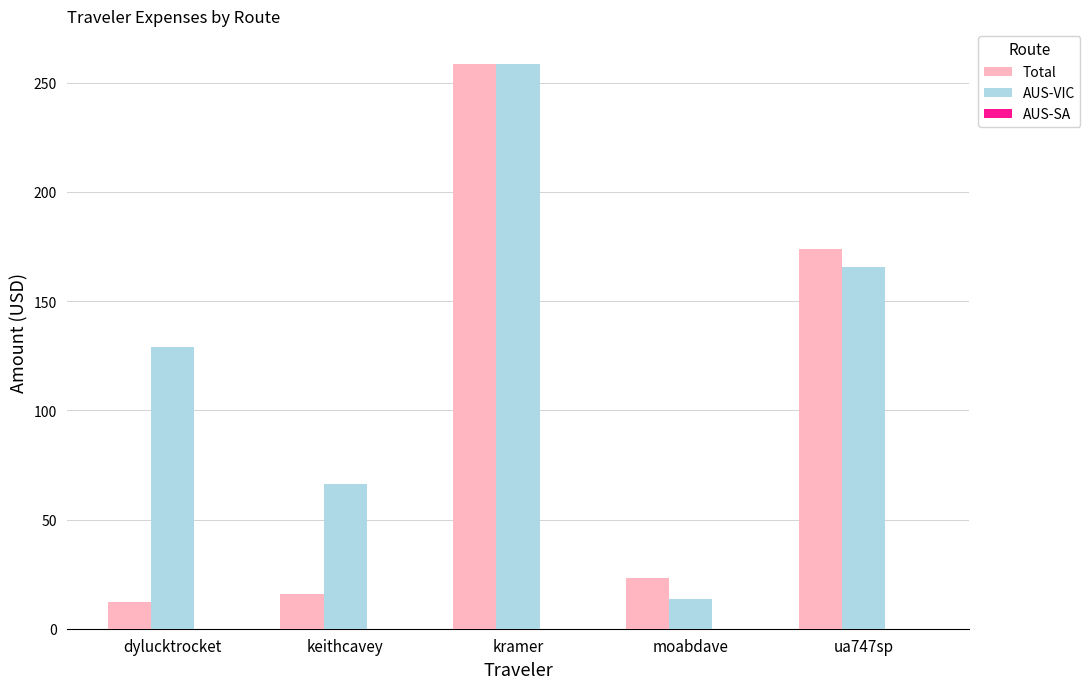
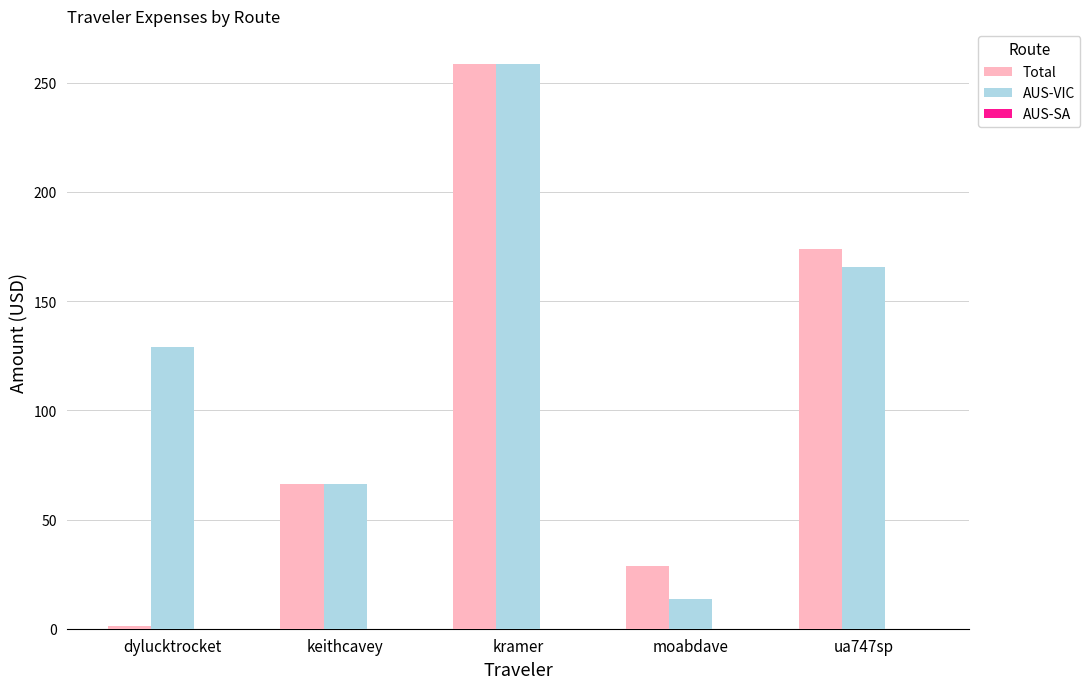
  {
    "Total": {
-     "dylucktrocket": 12,
-     "keithcavey": 16,
+     "dylucktrocket": 1,
+     "keithcavey": 66,
      "kramer": 259,
-     "moabdave": 23,
+     "moabdave": 29,
      "ua747sp": 174
    },
    "AUS-VIC": {
      "dylucktrocket": 129,
      "keithcavey": 66,
      "kramer": 259,
      "moabdave": 13,
      "ua747sp": 166
    },
    "AUS-SA": {
      "dylucktrocket": 0,
      "keithcavey": 0,
      "kramer": 0,
      "moabdave": 0,
      "ua747sp": 0
    }
  }
